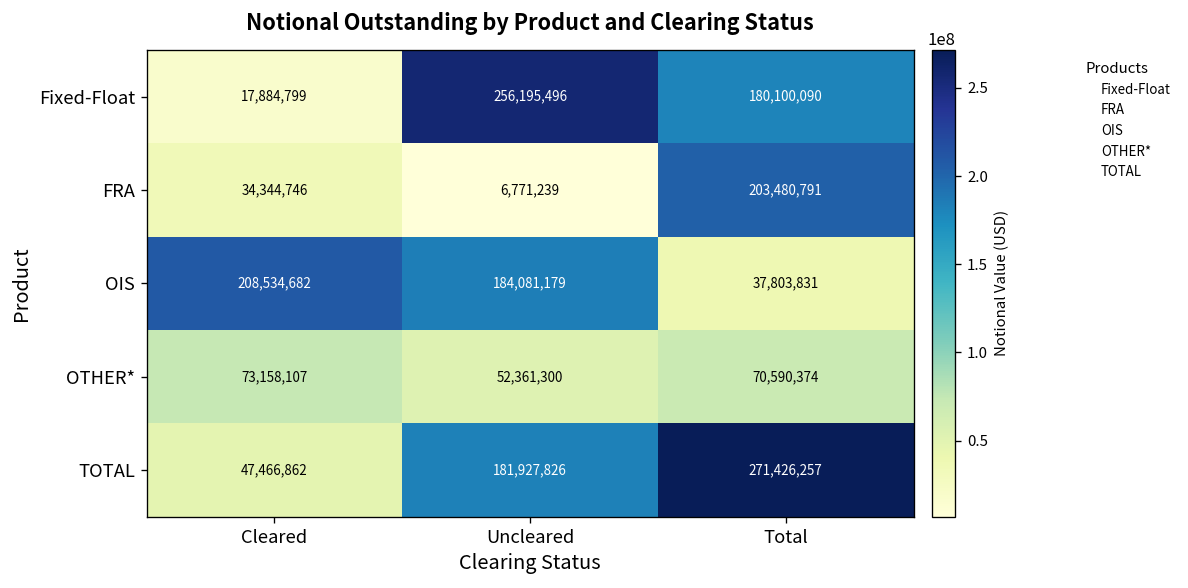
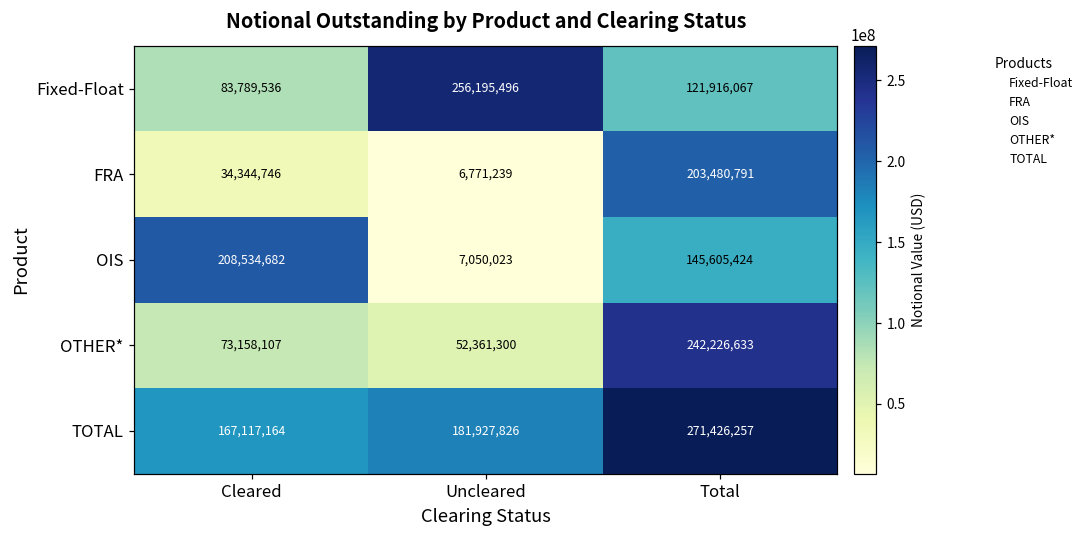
  {
    "Fixed-Float": {
-     "Cleared": "17,884,799",
+     "Cleared": "83,789,536",
      "Uncleared": "256,195,496",
-     "Total": "180,100,090"
+     "Total": "121,916,067"
    },
    "FRA": {
      "Cleared": "34,344,746",
      "Uncleared": "6,771,239",
      "Total": "203,480,791"
    },
    "OIS": {
      "Cleared": "208,534,682",
-     "Uncleared": "184,081,179",
-     "Total": "37,803,831"
+     "Uncleared": "7,050,023",
+     "Total": "145,605,424"
    },
    "OTHER*": {
      "Cleared": "73,158,107",
      "Uncleared": "52,361,300",
-     "Total": "70,590,374"
+     "Total": "242,226,633"
    },
    "TOTAL": {
-     "Cleared": "47,466,862",
+     "Cleared": "167,117,164",
      "Uncleared": "181,927,826",
      "Total": "271,426,257"
    }
  }
